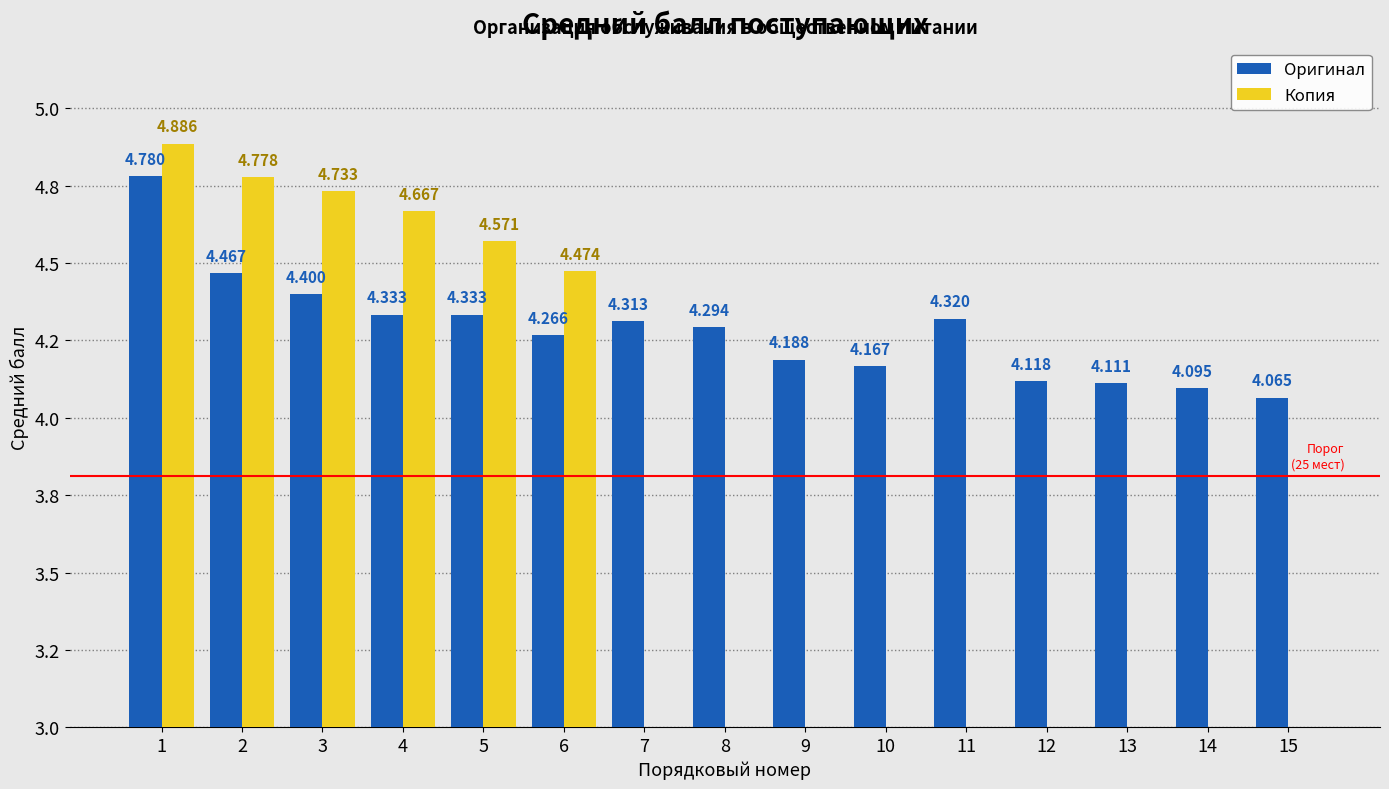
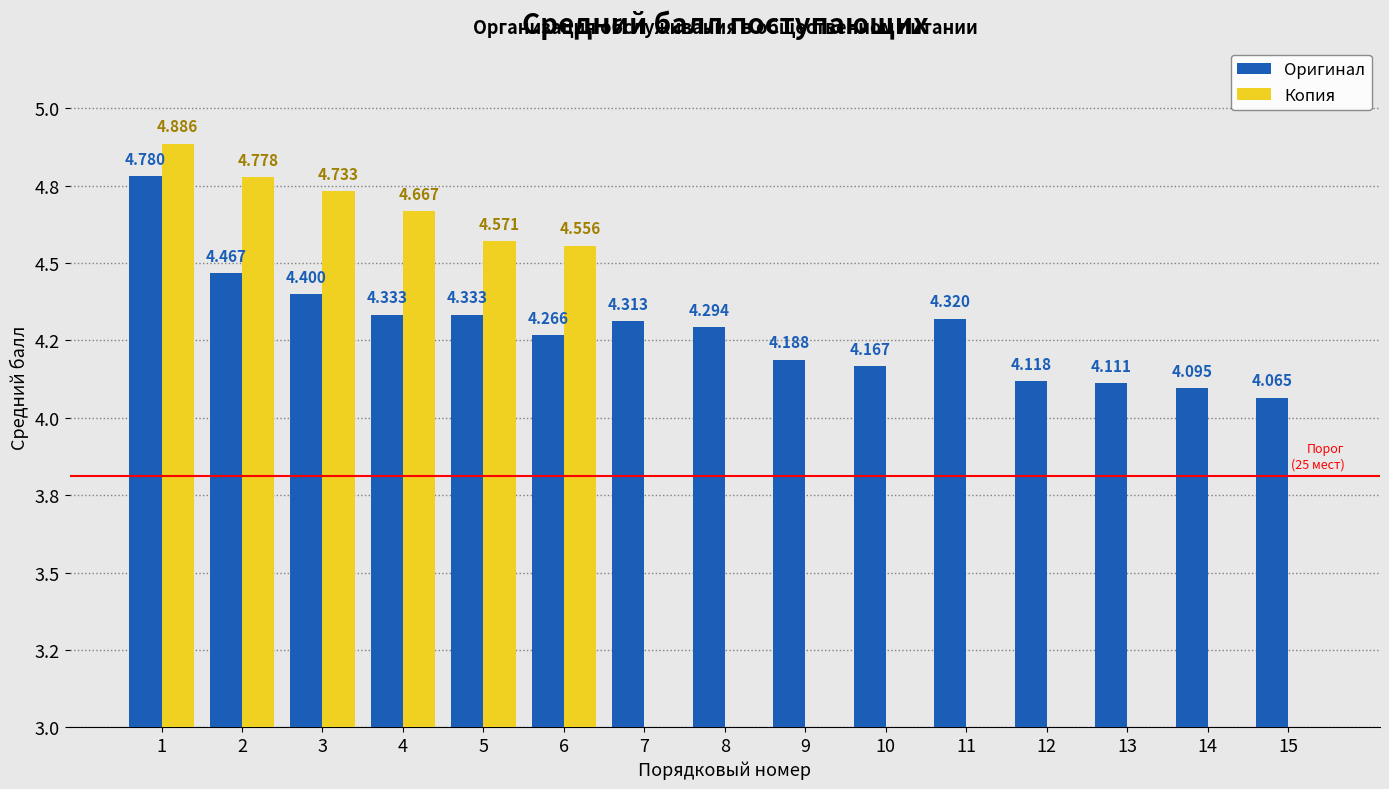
  {
    "Оригинал": {
      "1": 4.780,
      "2": 4.467,
      "3": 4.400,
      "4": 4.333,
      "5": 4.333,
      "6": 4.266,
      "7": 4.313,
      "8": 4.294,
      "9": 4.188,
      "10": 4.167,
      "11": 4.320,
      "12": 4.118,
      "13": 4.111,
      "14": 4.095,
      "15": 4.065
    },
    "Копия": {
      "1": 4.886,
      "2": 4.778,
      "3": 4.733,
      "4": 4.667,
      "5": 4.571,
-     "6": 4.474
+     "6": 4.556
    }
  }
